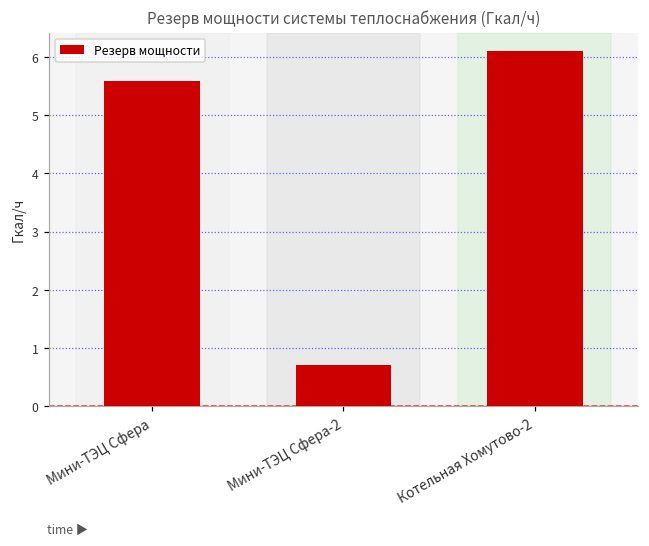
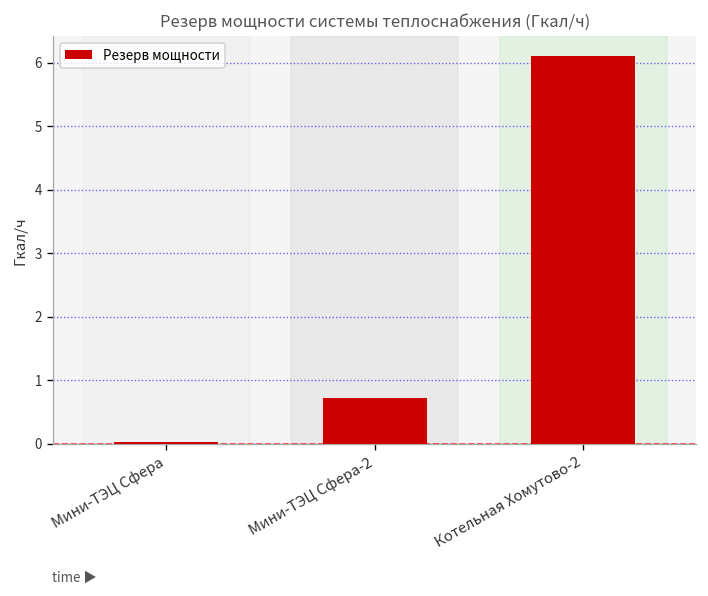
  {
-   "Мини-ТЭЦ Сфера": 5.6,
+   "Мини-ТЭЦ Сфера": 0.0,
    "Мини-ТЭЦ Сфера-2": 0.7,
    "Котельная Хомутово-2": 6.1
  }
